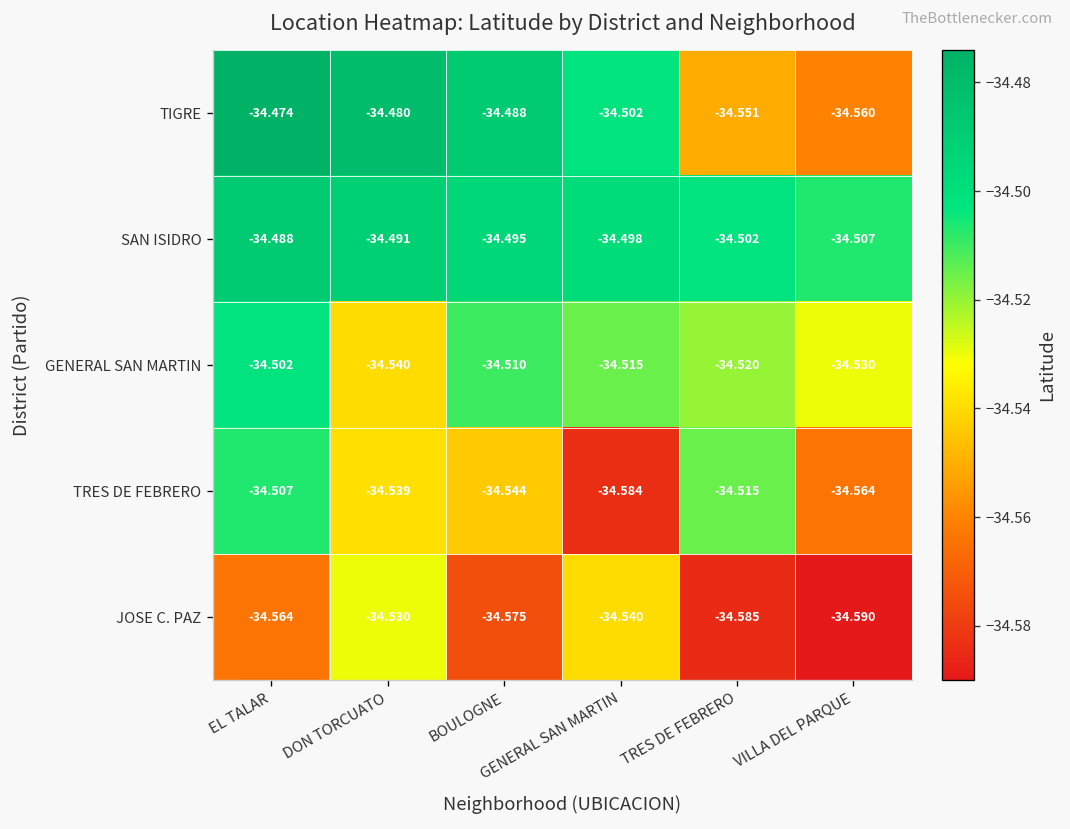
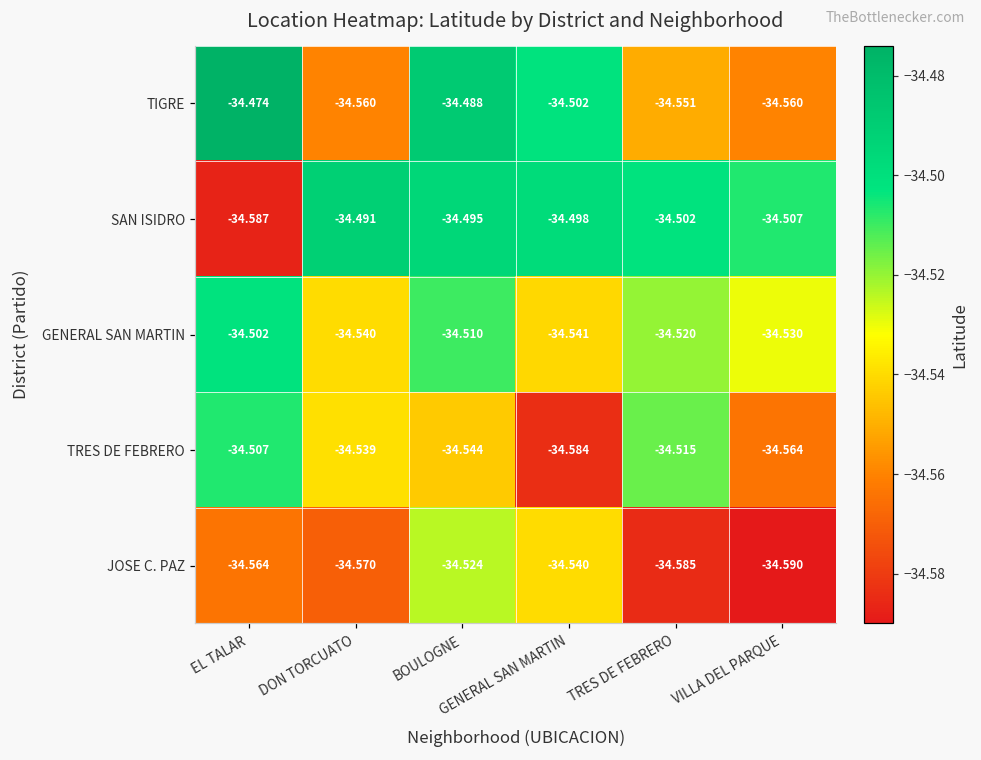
  {
    "TIGRE": {
      "EL TALAR": -34.474,
-     "DON TORCUATO": -34.480,
+     "DON TORCUATO": -34.560,
      "BOULOGNE": -34.488,
      "GENERAL SAN MARTIN": -34.502,
      "TRES DE FEBRERO": -34.551,
      "VILLA DEL PARQUE": -34.560
    },
    "SAN ISIDRO": {
-     "EL TALAR": -34.488,
+     "EL TALAR": -34.587,
      "DON TORCUATO": -34.491,
      "BOULOGNE": -34.495,
      "GENERAL SAN MARTIN": -34.498,
      "TRES DE FEBRERO": -34.502,
      "VILLA DEL PARQUE": -34.507
    },
    "GENERAL SAN MARTIN": {
      "EL TALAR": -34.502,
      "DON TORCUATO": -34.540,
      "BOULOGNE": -34.510,
-     "GENERAL SAN MARTIN": -34.515,
+     "GENERAL SAN MARTIN": -34.541,
      "TRES DE FEBRERO": -34.520,
      "VILLA DEL PARQUE": -34.530
    },
    "TRES DE FEBRERO": {
      "EL TALAR": -34.507,
      "DON TORCUATO": -34.539,
      "BOULOGNE": -34.544,
      "GENERAL SAN MARTIN": -34.584,
      "TRES DE FEBRERO": -34.515,
      "VILLA DEL PARQUE": -34.564
    },
    "JOSE C. PAZ": {
      "EL TALAR": -34.564,
-     "DON TORCUATO": -34.530,
-     "BOULOGNE": -34.575,
+     "DON TORCUATO": -34.570,
+     "BOULOGNE": -34.524,
      "GENERAL SAN MARTIN": -34.540,
      "TRES DE FEBRERO": -34.585,
      "VILLA DEL PARQUE": -34.590
    }
  }
